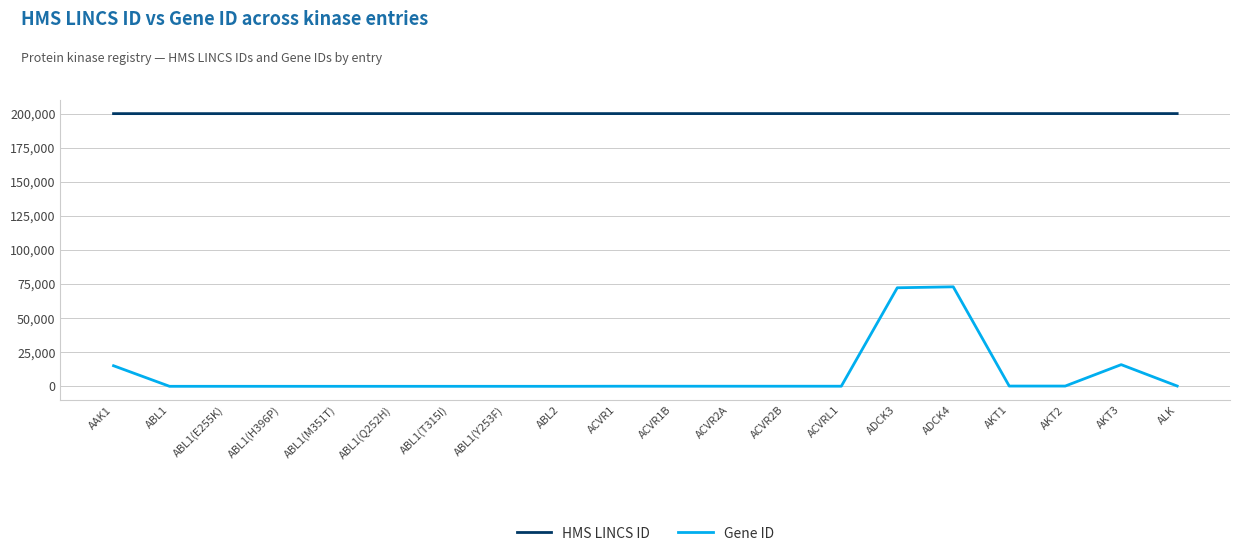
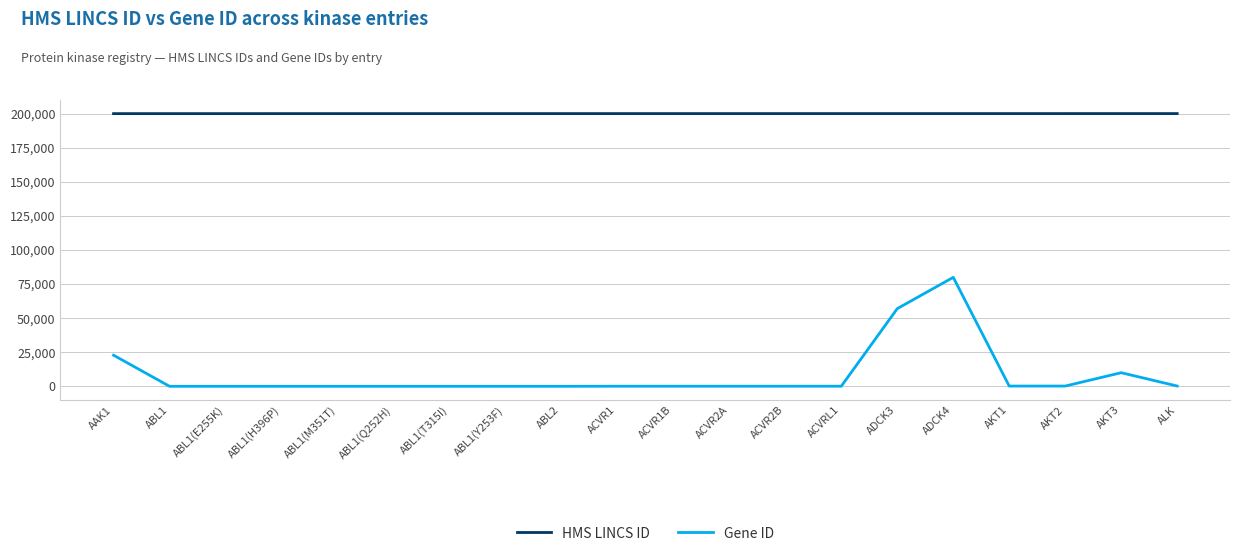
  {
    "HMS LINCS ID": {
      "AAK1": "200,000",
      "ABL1": "200,000",
      "ABL1(E255K)": "200,000",
      "ABL1(H396P)": "200,000",
      "ABL1(M351T)": "200,000",
      "ABL1(Q252H)": "200,000",
      "ABL1(T315I)": "200,000",
      "ABL1(Y253F)": "200,000",
      "ABL2": "200,000",
      "ACVR1": "200,000",
      "ACVR1B": "200,000",
      "ACVR2A": "200,000",
      "ACVR2B": "200,000",
      "ACVRL1": "200,000",
      "ADCK3": "200,000",
      "ADCK4": "200,000",
      "AKT1": "200,000",
      "AKT2": "200,000",
      "AKT3": "200,000",
      "ALK": "200,000"
    },
    "Gene ID": {
-     "AAK1": "15,000",
+     "AAK1": "23,000",
      "ABL1": "0",
      "ABL1(E255K)": "0",
      "ABL1(H396P)": "0",
      "ABL1(M351T)": "0",
      "ABL1(Q252H)": "0",
      "ABL1(T315I)": "0",
      "ABL1(Y253F)": "0",
      "ABL2": "0",
      "ACVR1": "0",
      "ACVR1B": "0",
      "ACVR2A": "0",
      "ACVR2B": "0",
      "ACVRL1": "0",
-     "ADCK3": "72,000",
-     "ADCK4": "73,000",
+     "ADCK3": "57,000",
+     "ADCK4": "80,000",
      "AKT1": "0",
      "AKT2": "0",
-     "AKT3": "16,000",
+     "AKT3": "10,000",
      "ALK": "0"
    }
  }
